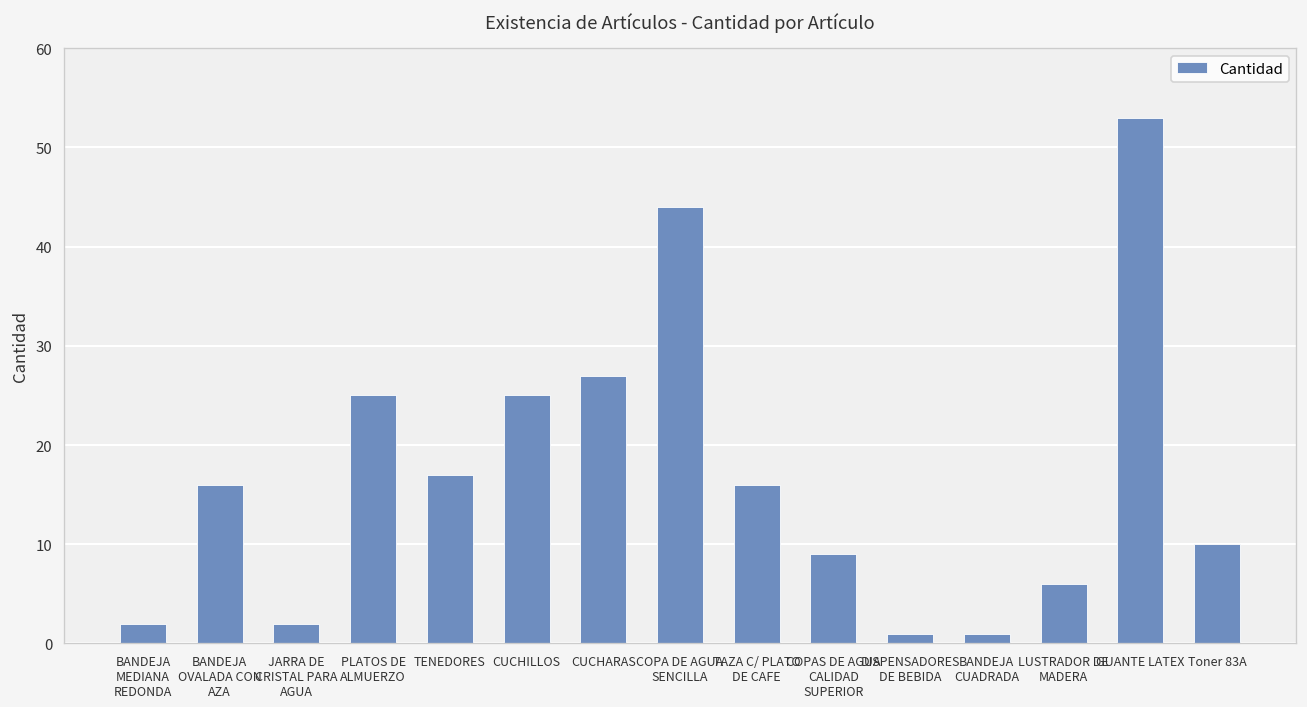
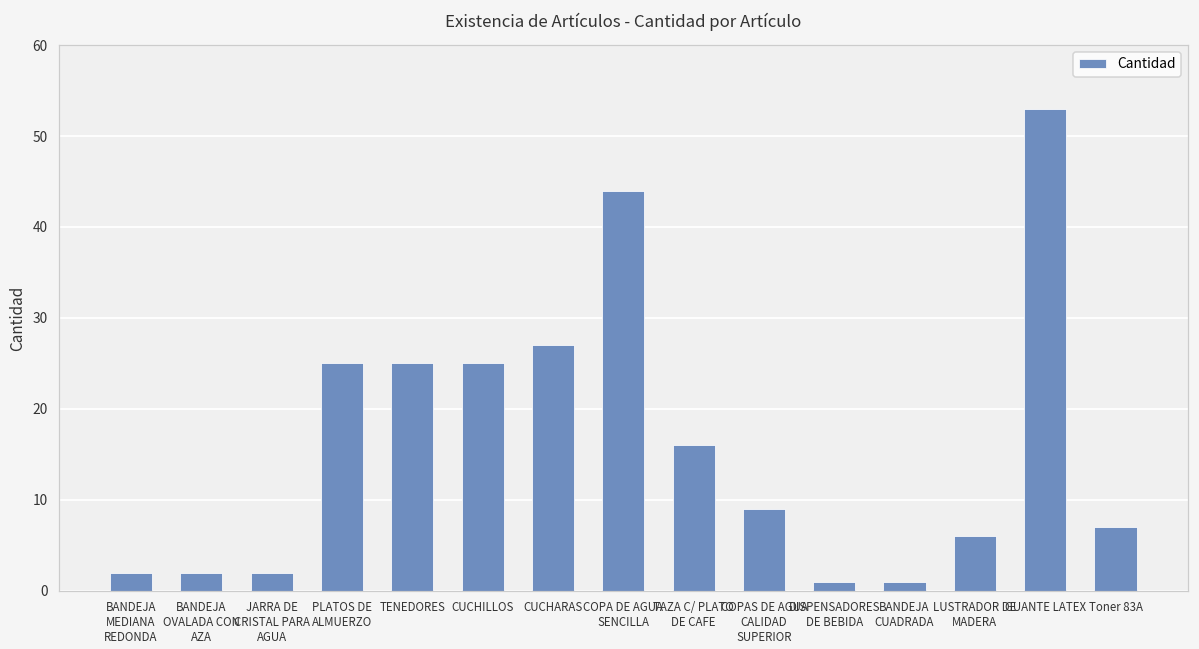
  {
    "BANDEJA MEDIANA REDONDA": 2,
-   "BANDEJA OVALADA CON AZA": 16,
+   "BANDEJA OVALADA CON AZA": 2,
    "JARRA DE CRISTAL PARA AGUA": 2,
    "PLATOS DE ALMUERZO": 25,
-   "TENEDORES": 17,
+   "TENEDORES": 25,
    "CUCHILLOS": 25,
    "CUCHARAS": 27,
    "COPA DE AGUA SENCILLA": 44,
    "COPAS DE AGUA CALIDAD SUPERIOR": 9,
    "BANDEJA CUADRADA": 1,
    "LUSTRADOR DE MADERA": 6,
    "GUANTE LATEX": 53,
-   "Toner 83A": 10
+   "Toner 83A": 7
  }
